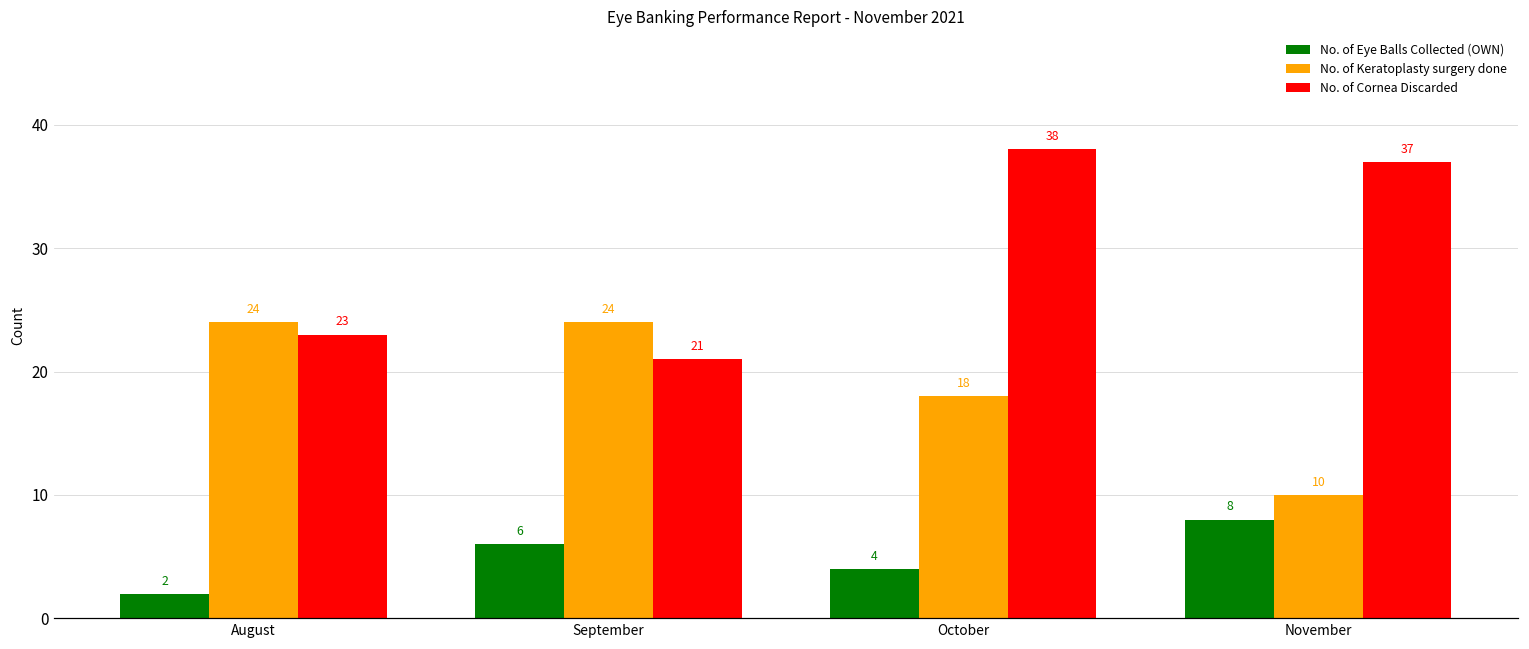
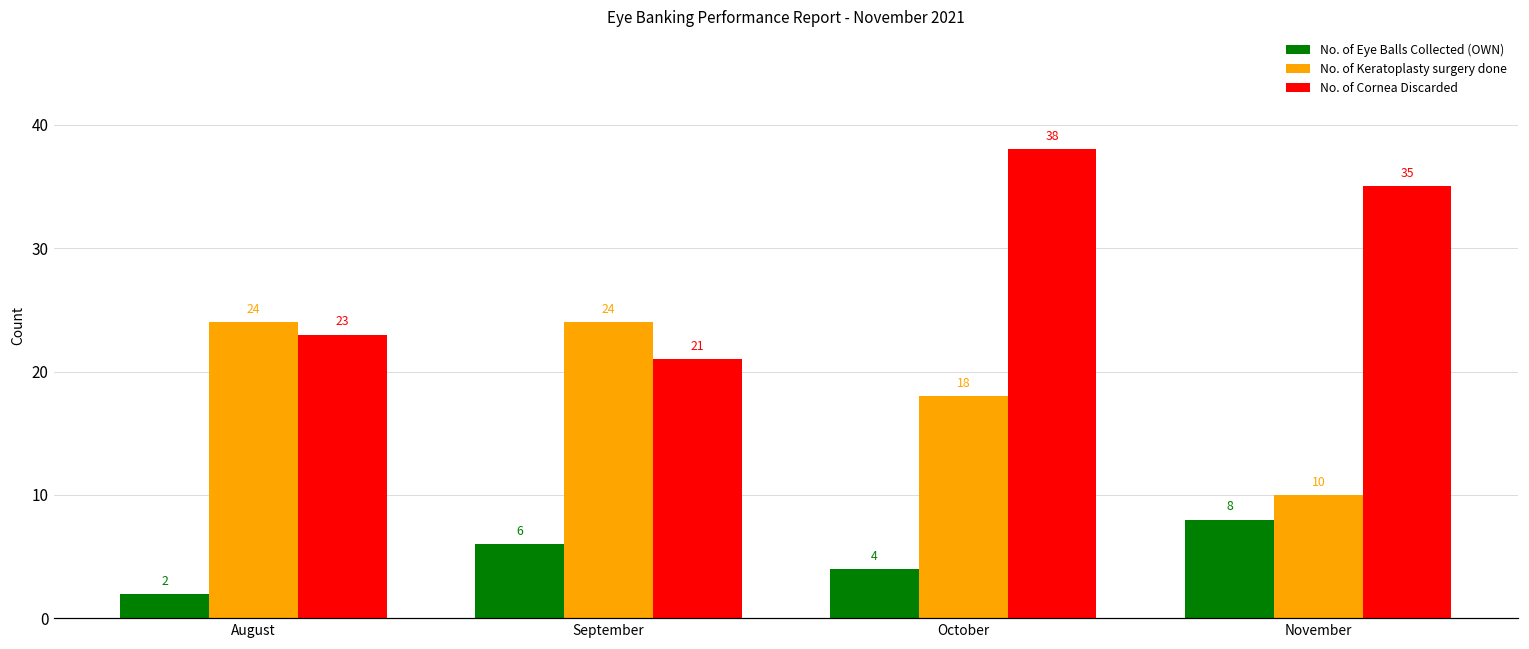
  {
    "No. of Eye Balls Collected (OWN)": {
      "August": 2,
      "September": 6,
      "October": 4,
      "November": 8
    },
    "No. of Keratoplasty surgery done": {
      "August": 24,
      "September": 24,
      "October": 18,
      "November": 10
    },
    "No. of Cornea Discarded": {
      "August": 23,
      "September": 21,
      "October": 38,
-     "November": 37
+     "November": 35
    }
  }
